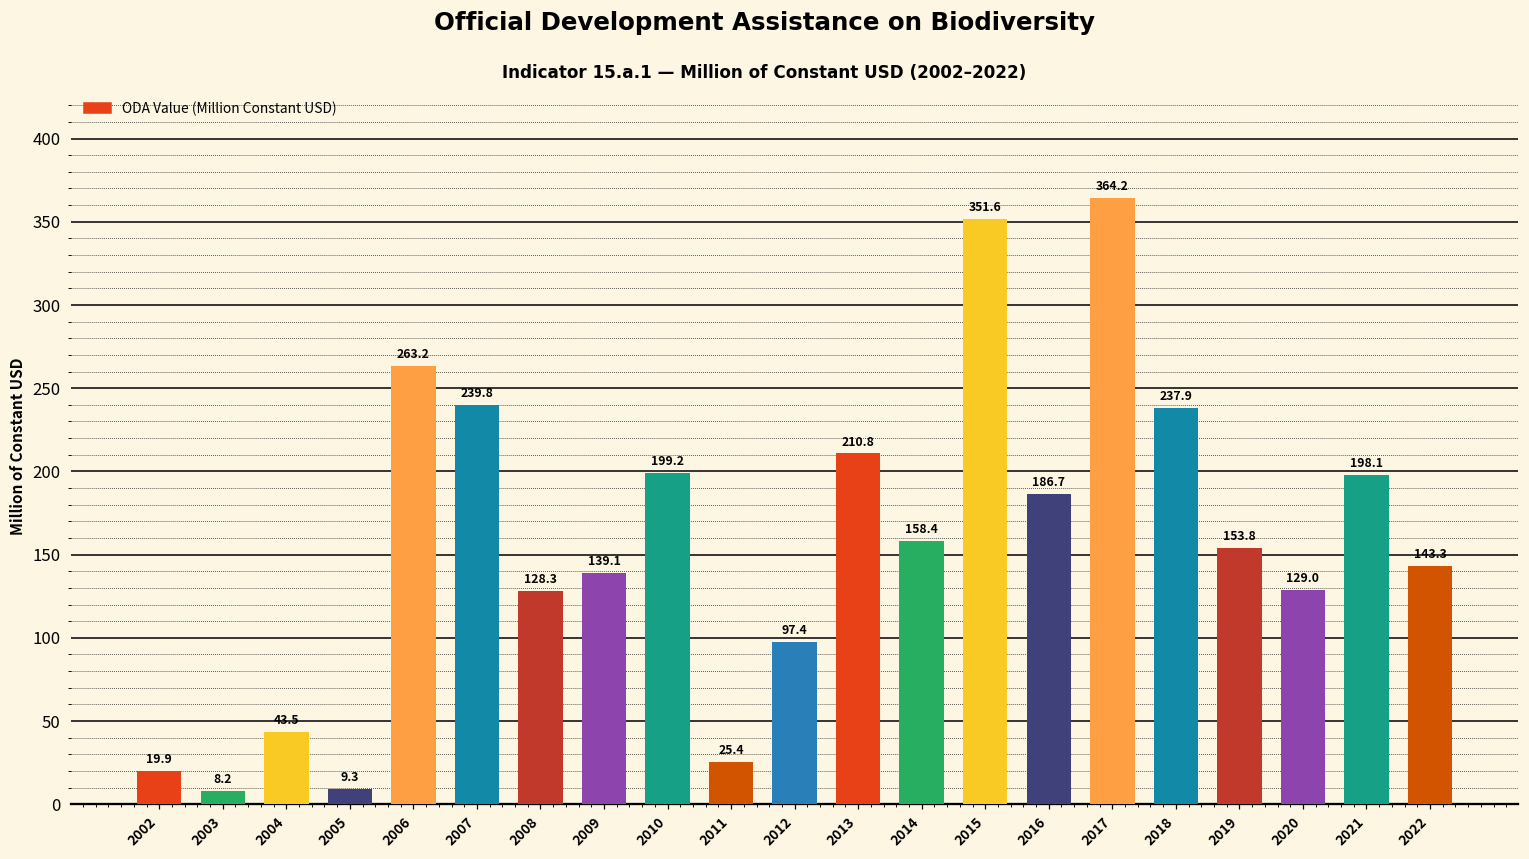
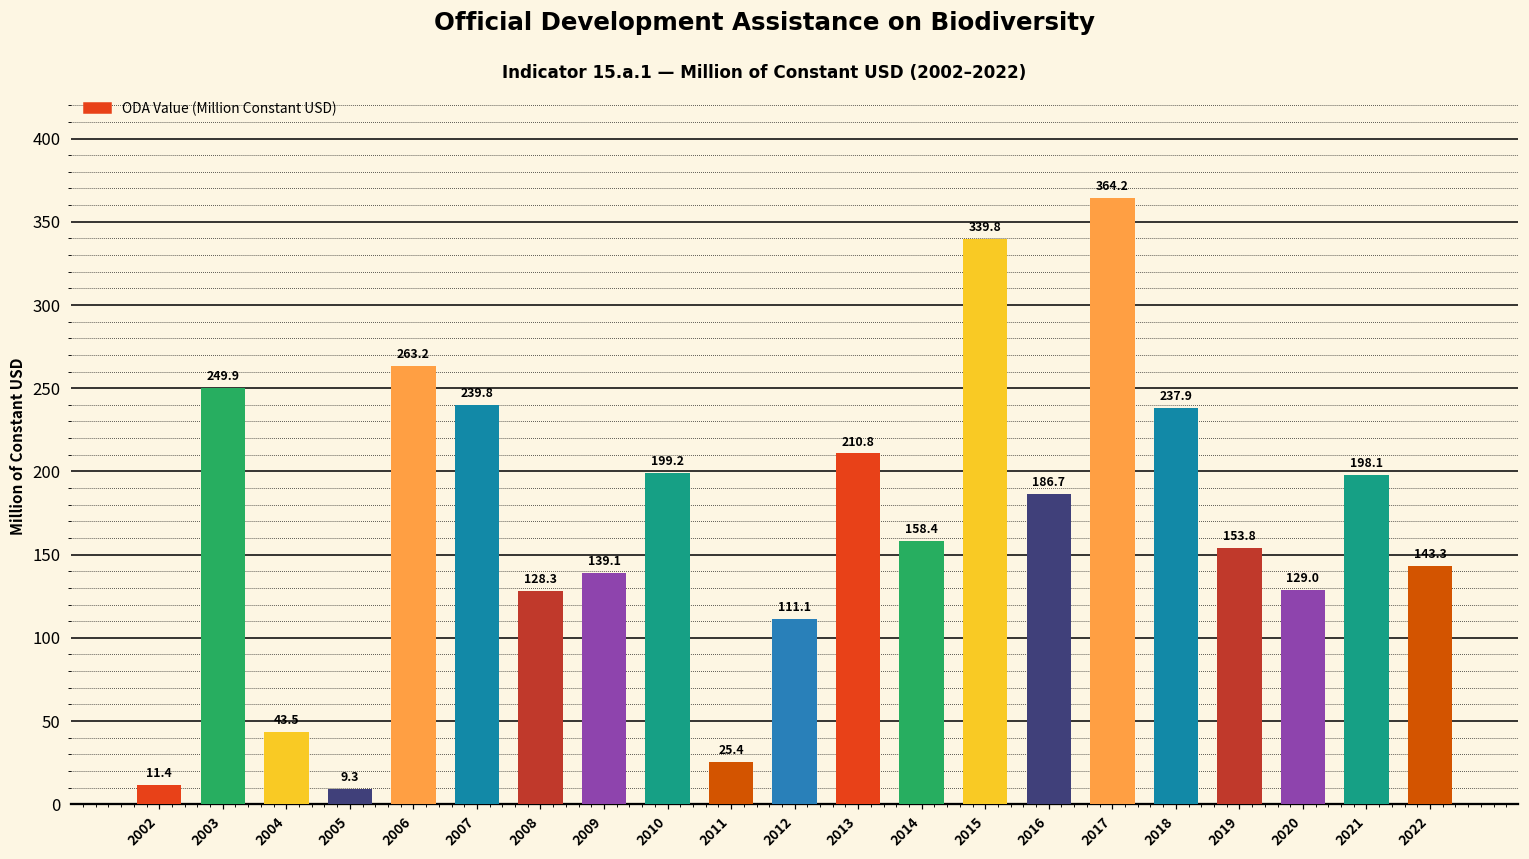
  {
-   "2002": 19.9,
-   "2003": 8.2,
+   "2002": 11.4,
+   "2003": 249.9,
    "2004": 43.5,
    "2005": 9.3,
    "2006": 263.2,
    "2007": 239.8,
    "2008": 128.3,
    "2009": 139.1,
    "2010": 199.2,
    "2011": 25.4,
-   "2012": 97.4,
+   "2012": 111.1,
    "2013": 210.8,
    "2014": 158.4,
-   "2015": 351.6,
+   "2015": 339.8,
    "2016": 186.7,
    "2017": 364.2,
    "2018": 237.9,
    "2019": 153.8,
    "2020": 129.0,
    "2021": 198.1,
    "2022": 143.3
  }
